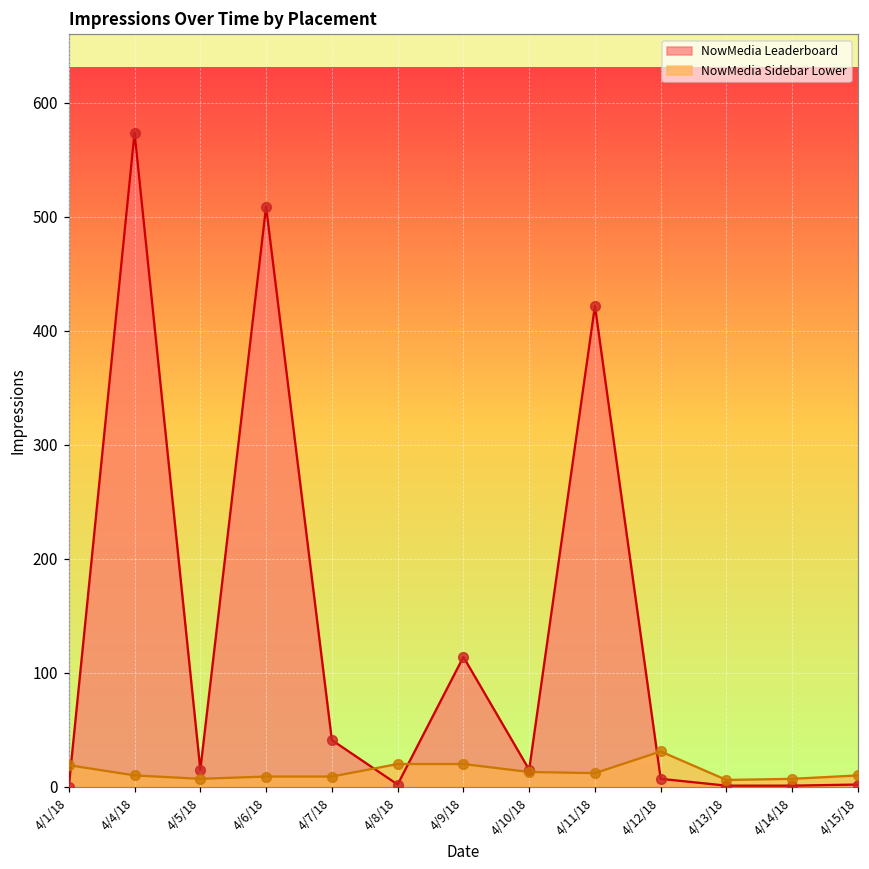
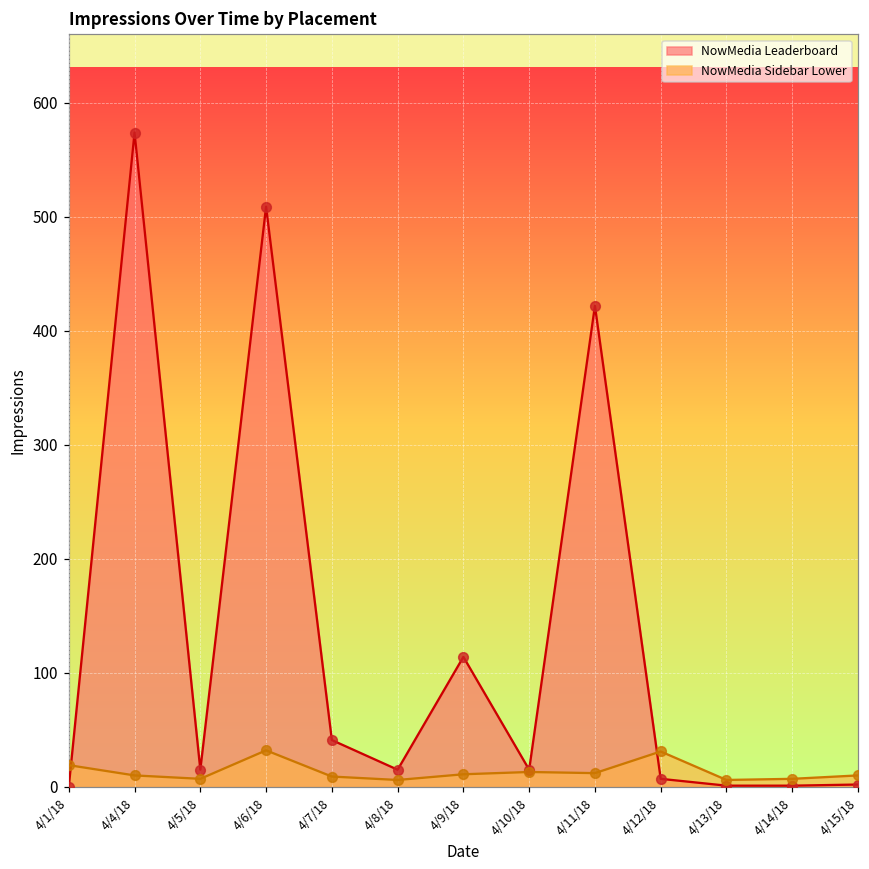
  {
    "NowMedia Leaderboard": {
      "4/1/18": 0,
      "4/4/18": 574,
      "4/5/18": 15,
      "4/6/18": 509,
      "4/7/18": 41,
-     "4/8/18": 2,
+     "4/8/18": 15,
      "4/9/18": 114,
      "4/11/18": 422,
      "4/12/18": 7,
      "4/13/18": 1,
      "4/14/18": 1,
      "4/15/18": 2
    },
    "NowMedia Sidebar Lower": {
      "4/1/18": 19,
      "4/4/18": 10,
      "4/5/18": 7,
-     "4/6/18": 9,
+     "4/6/18": 32,
      "4/7/18": 9,
-     "4/8/18": 20,
-     "4/9/18": 20,
+     "4/8/18": 6,
+     "4/9/18": 11,
      "4/11/18": 12,
      "4/12/18": 31,
      "4/13/18": 6,
      "4/14/18": 7,
      "4/15/18": 10
    }
  }
